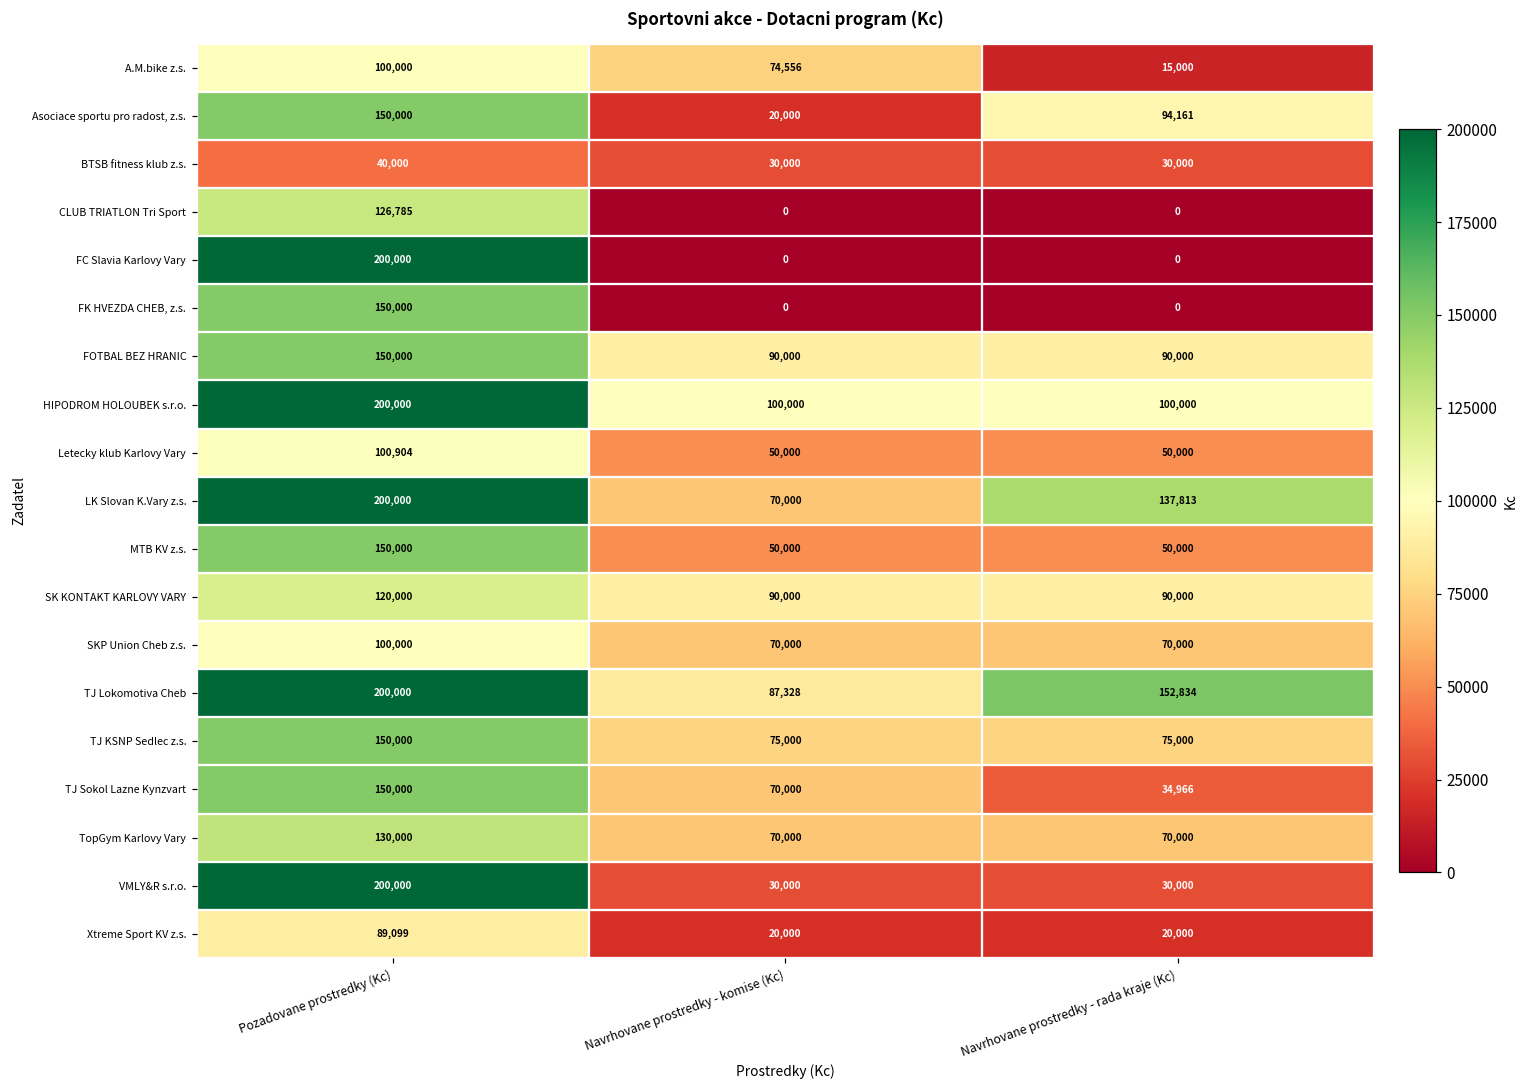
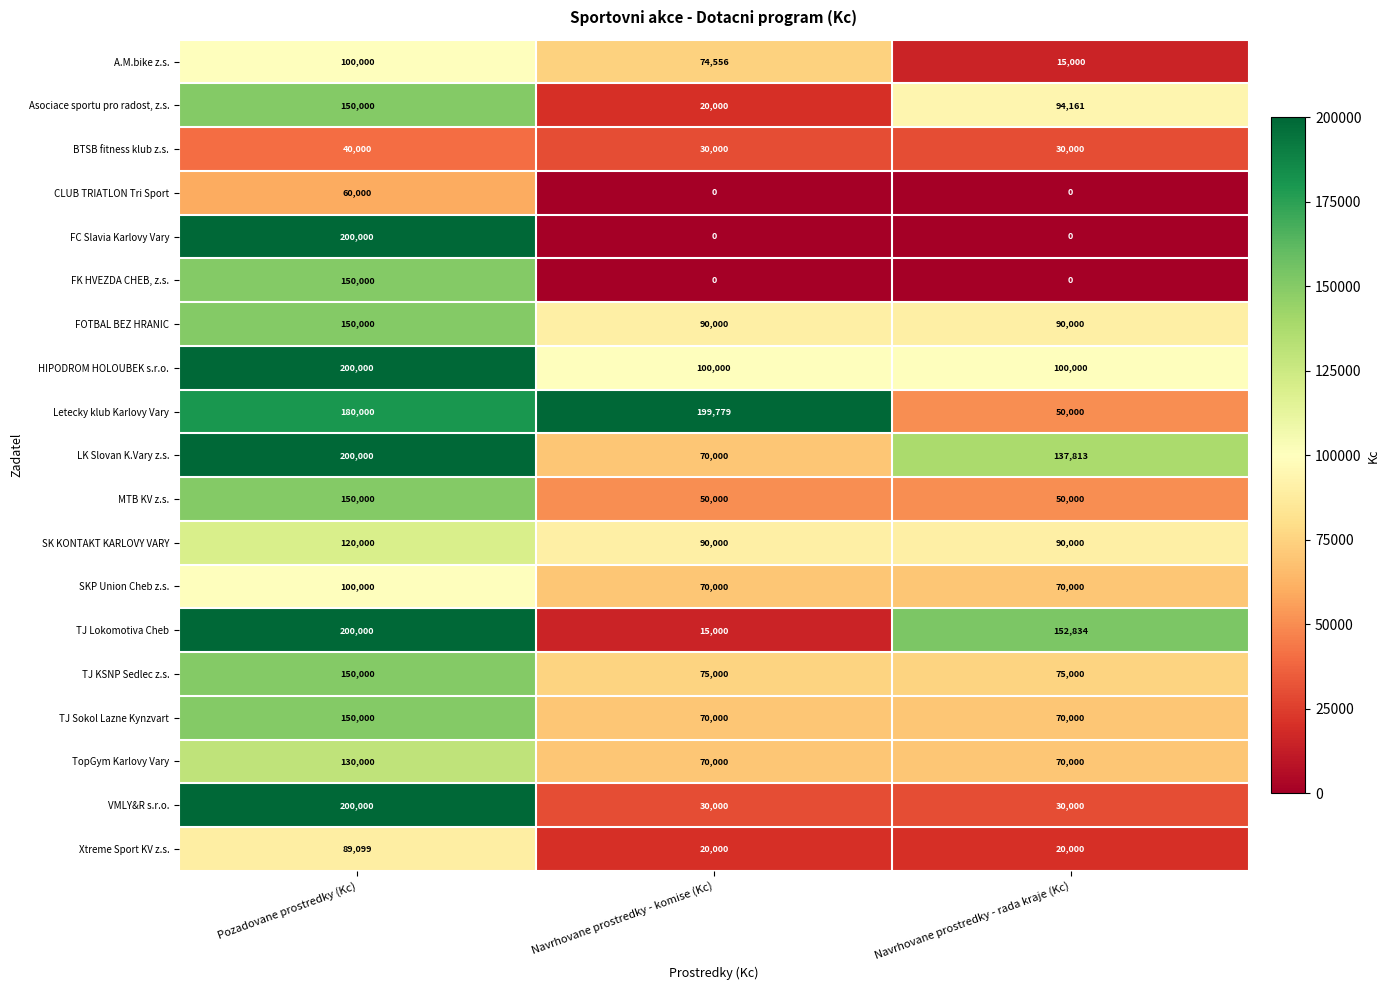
  {
    "A.M.bike z.s.": {
      "Pozadovane prostredky (Kc)": "100,000",
      "Navrhovane prostredky - komise (Kc)": "74,556",
      "Navrhovane prostredky - rada kraje (Kc)": "15,000"
    },
    "Asociace sportu pro radost, z.s.": {
      "Pozadovane prostredky (Kc)": "150,000",
      "Navrhovane prostredky - komise (Kc)": "20,000",
      "Navrhovane prostredky - rada kraje (Kc)": "94,161"
    },
    "BTSB fitness klub z.s.": {
      "Pozadovane prostredky (Kc)": "40,000",
      "Navrhovane prostredky - komise (Kc)": "30,000",
      "Navrhovane prostredky - rada kraje (Kc)": "30,000"
    },
    "CLUB TRIATLON Tri Sport": {
-     "Pozadovane prostredky (Kc)": "126,785",
+     "Pozadovane prostredky (Kc)": "60,000",
      "Navrhovane prostredky - komise (Kc)": "0",
      "Navrhovane prostredky - rada kraje (Kc)": "0"
    },
    "FC Slavia Karlovy Vary": {
      "Pozadovane prostredky (Kc)": "200,000",
      "Navrhovane prostredky - komise (Kc)": "0",
      "Navrhovane prostredky - rada kraje (Kc)": "0"
    },
    "FK HVEZDA CHEB, z.s.": {
      "Pozadovane prostredky (Kc)": "150,000",
      "Navrhovane prostredky - komise (Kc)": "0",
      "Navrhovane prostredky - rada kraje (Kc)": "0"
    },
    "FOTBAL BEZ HRANIC": {
      "Pozadovane prostredky (Kc)": "150,000",
      "Navrhovane prostredky - komise (Kc)": "90,000",
      "Navrhovane prostredky - rada kraje (Kc)": "90,000"
    },
    "HIPODROM HOLOUBEK s.r.o.": {
      "Pozadovane prostredky (Kc)": "200,000",
      "Navrhovane prostredky - komise (Kc)": "100,000",
      "Navrhovane prostredky - rada kraje (Kc)": "100,000"
    },
    "Letecky klub Karlovy Vary": {
-     "Pozadovane prostredky (Kc)": "100,904",
-     "Navrhovane prostredky - komise (Kc)": "50,000",
+     "Pozadovane prostredky (Kc)": "180,000",
+     "Navrhovane prostredky - komise (Kc)": "199,779",
      "Navrhovane prostredky - rada kraje (Kc)": "50,000"
    },
    "LK Slovan K.Vary z.s.": {
      "Pozadovane prostredky (Kc)": "200,000",
      "Navrhovane prostredky - komise (Kc)": "70,000",
      "Navrhovane prostredky - rada kraje (Kc)": "137,813"
    },
    "MTB KV z.s.": {
      "Pozadovane prostredky (Kc)": "150,000",
      "Navrhovane prostredky - komise (Kc)": "50,000",
      "Navrhovane prostredky - rada kraje (Kc)": "50,000"
    },
    "SK KONTAKT KARLOVY VARY": {
      "Pozadovane prostredky (Kc)": "120,000",
      "Navrhovane prostredky - komise (Kc)": "90,000",
      "Navrhovane prostredky - rada kraje (Kc)": "90,000"
    },
    "SKP Union Cheb z.s.": {
      "Pozadovane prostredky (Kc)": "100,000",
      "Navrhovane prostredky - komise (Kc)": "70,000",
      "Navrhovane prostredky - rada kraje (Kc)": "70,000"
    },
    "TJ Lokomotiva Cheb": {
      "Pozadovane prostredky (Kc)": "200,000",
-     "Navrhovane prostredky - komise (Kc)": "87,328",
+     "Navrhovane prostredky - komise (Kc)": "15,000",
      "Navrhovane prostredky - rada kraje (Kc)": "152,834"
    },
    "TJ KSNP Sedlec z.s.": {
      "Pozadovane prostredky (Kc)": "150,000",
      "Navrhovane prostredky - komise (Kc)": "75,000",
      "Navrhovane prostredky - rada kraje (Kc)": "75,000"
    },
    "TJ Sokol Lazne Kynzvart": {
      "Pozadovane prostredky (Kc)": "150,000",
      "Navrhovane prostredky - komise (Kc)": "70,000",
-     "Navrhovane prostredky - rada kraje (Kc)": "34,966"
+     "Navrhovane prostredky - rada kraje (Kc)": "70,000"
    },
    "TopGym Karlovy Vary": {
      "Pozadovane prostredky (Kc)": "130,000",
      "Navrhovane prostredky - komise (Kc)": "70,000",
      "Navrhovane prostredky - rada kraje (Kc)": "70,000"
    },
    "VMLY&R s.r.o.": {
      "Pozadovane prostredky (Kc)": "200,000",
      "Navrhovane prostredky - komise (Kc)": "30,000",
      "Navrhovane prostredky - rada kraje (Kc)": "30,000"
    },
    "Xtreme Sport KV z.s.": {
      "Pozadovane prostredky (Kc)": "89,099",
      "Navrhovane prostredky - komise (Kc)": "20,000",
      "Navrhovane prostredky - rada kraje (Kc)": "20,000"
    }
  }
